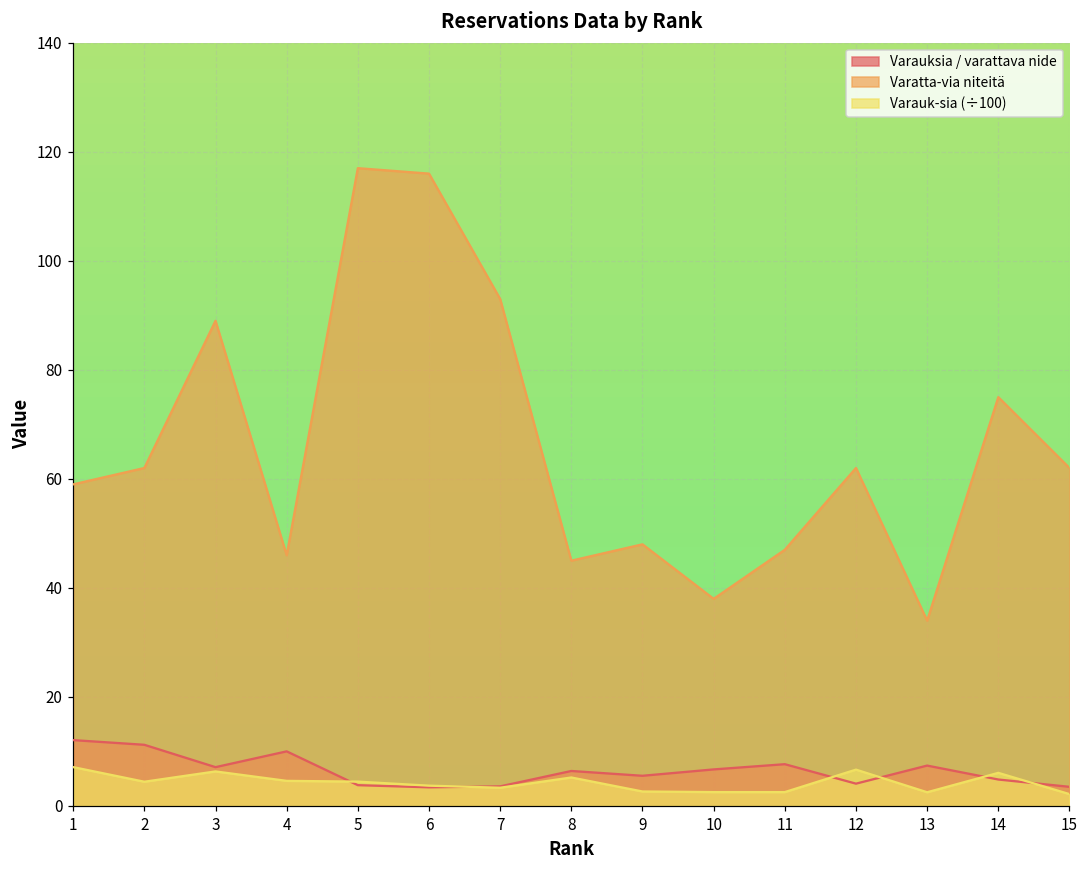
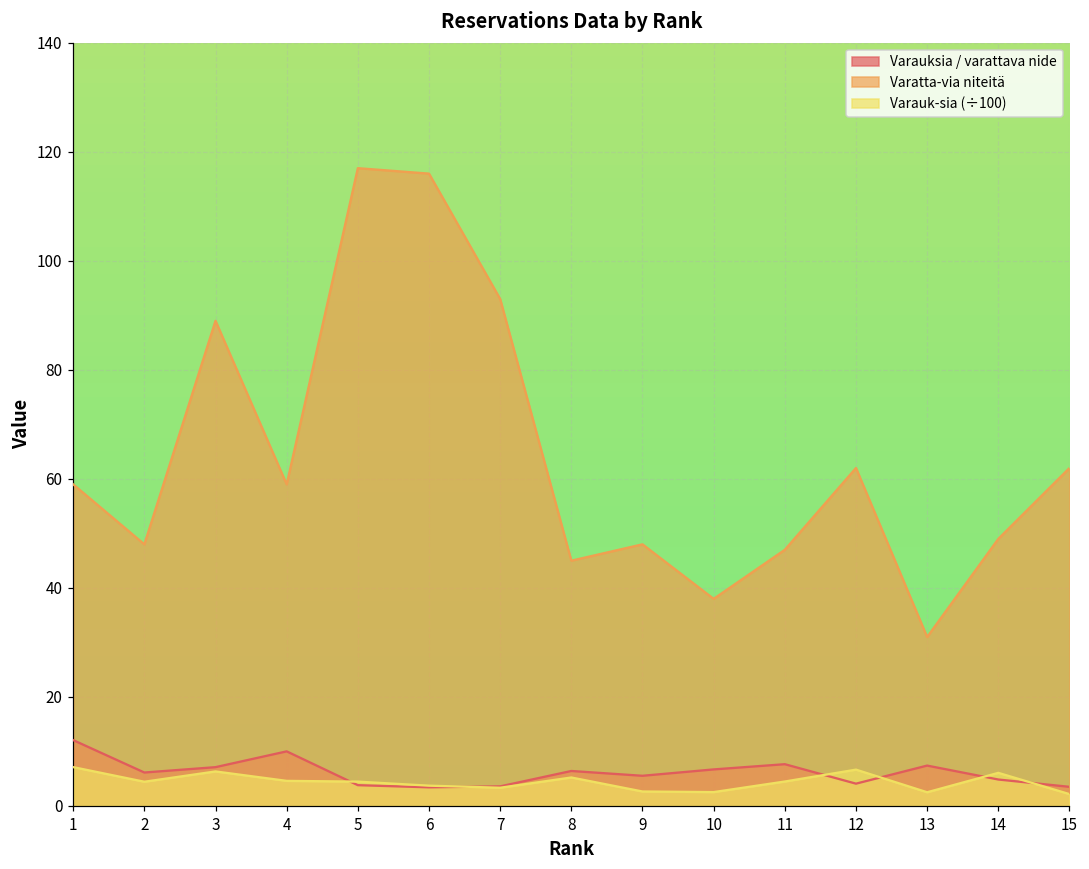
  {
    "Varauksia / varattava nide": {
      "1": 12,
-     "2": 11,
+     "2": 6,
      "3": 7,
      "4": 10,
      "5": 4,
      "8": 6,
      "9": 6,
      "10": 7,
      "11": 8,
      "12": 4,
      "13": 7,
      "14": 5,
      "15": 4
    },
    "Varatta-via niteitä": {
      "1": 59,
-     "2": 62,
+     "2": 48,
      "3": 89,
-     "4": 46,
+     "4": 59,
      "5": 117,
      "6": 116,
      "7": 93,
      "8": 45,
      "9": 48,
      "10": 38,
      "11": 47,
      "12": 62,
-     "13": 34,
-     "14": 75,
+     "13": 31,
+     "14": 49,
      "15": 62
    },
    "Varauk-sia (÷100)": {
      "1": 7,
      "2": 4,
      "3": 6,
      "4": 5,
      "5": 4,
      "8": 5,
      "9": 3,
      "10": 3,
-     "11": 3,
+     "11": 4,
      "12": 7,
      "13": 3,
      "14": 6,
      "15": 2
    }
  }
